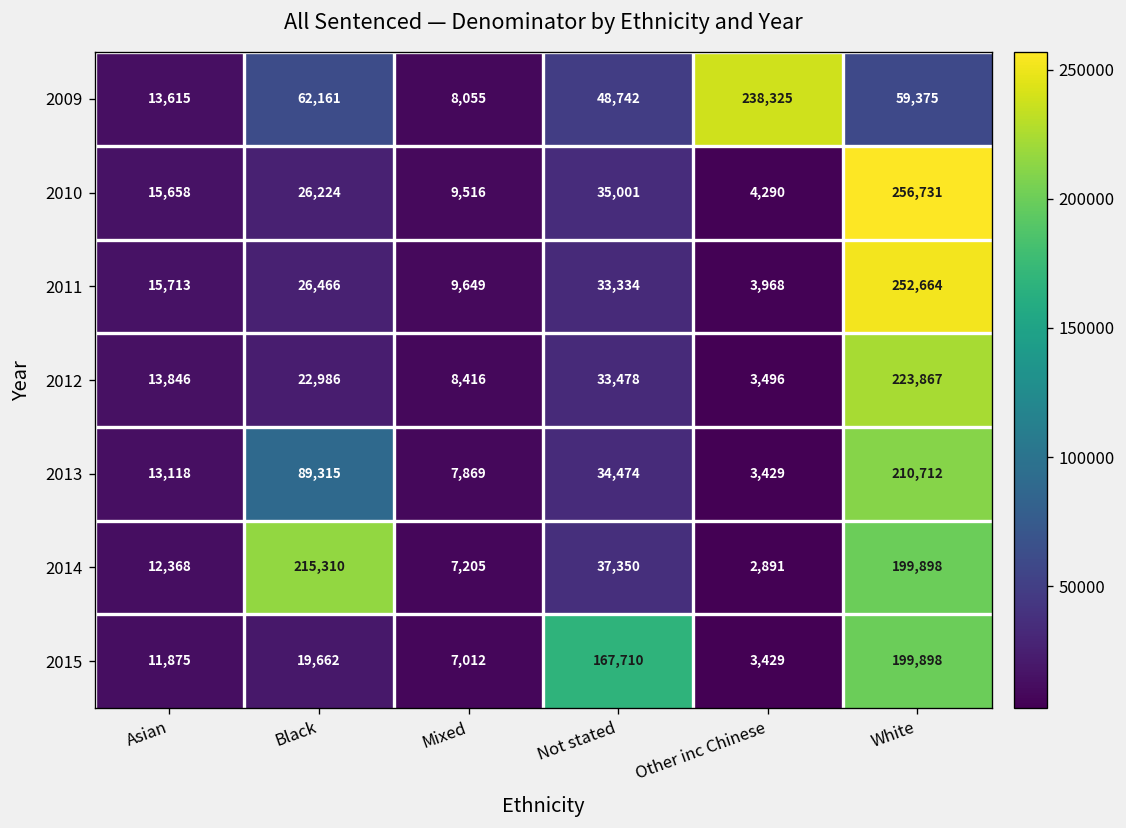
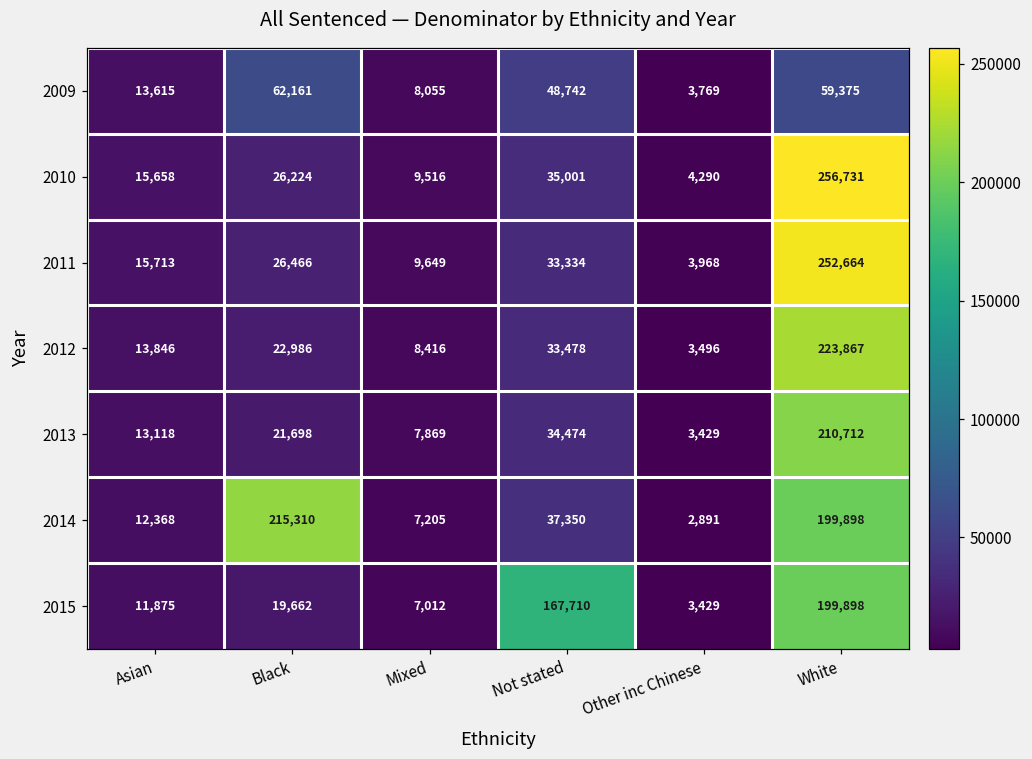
  {
    "2009": {
      "Asian": "13,615",
      "Black": "62,161",
      "Mixed": "8,055",
      "Not stated": "48,742",
-     "Other inc Chinese": "238,325",
+     "Other inc Chinese": "3,769",
      "White": "59,375"
    },
    "2010": {
      "Asian": "15,658",
      "Black": "26,224",
      "Mixed": "9,516",
      "Not stated": "35,001",
      "Other inc Chinese": "4,290",
      "White": "256,731"
    },
    "2011": {
      "Asian": "15,713",
      "Black": "26,466",
      "Mixed": "9,649",
      "Not stated": "33,334",
      "Other inc Chinese": "3,968",
      "White": "252,664"
    },
    "2012": {
      "Asian": "13,846",
      "Black": "22,986",
      "Mixed": "8,416",
      "Not stated": "33,478",
      "Other inc Chinese": "3,496",
      "White": "223,867"
    },
    "2013": {
      "Asian": "13,118",
-     "Black": "89,315",
+     "Black": "21,698",
      "Mixed": "7,869",
      "Not stated": "34,474",
      "Other inc Chinese": "3,429",
      "White": "210,712"
    },
    "2014": {
      "Asian": "12,368",
      "Black": "215,310",
      "Mixed": "7,205",
      "Not stated": "37,350",
      "Other inc Chinese": "2,891",
      "White": "199,898"
    },
    "2015": {
      "Asian": "11,875",
      "Black": "19,662",
      "Mixed": "7,012",
      "Not stated": "167,710",
      "Other inc Chinese": "3,429",
      "White": "199,898"
    }
  }
